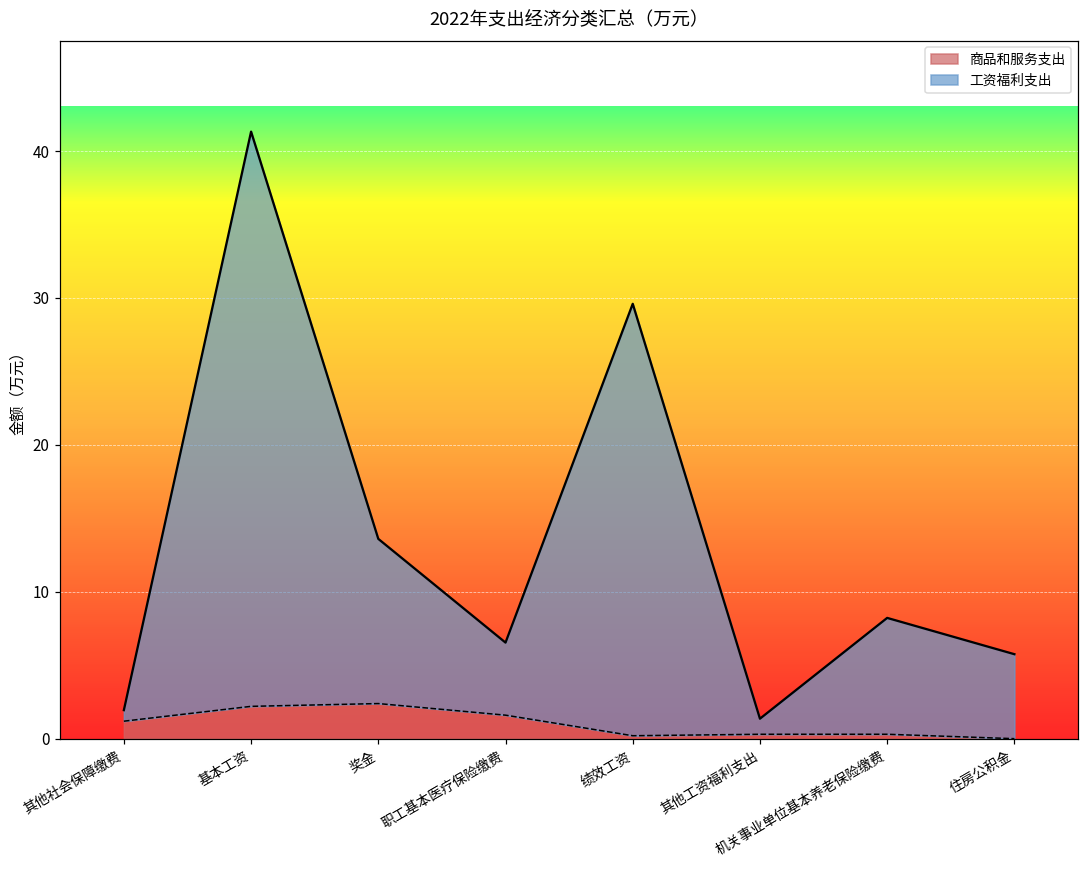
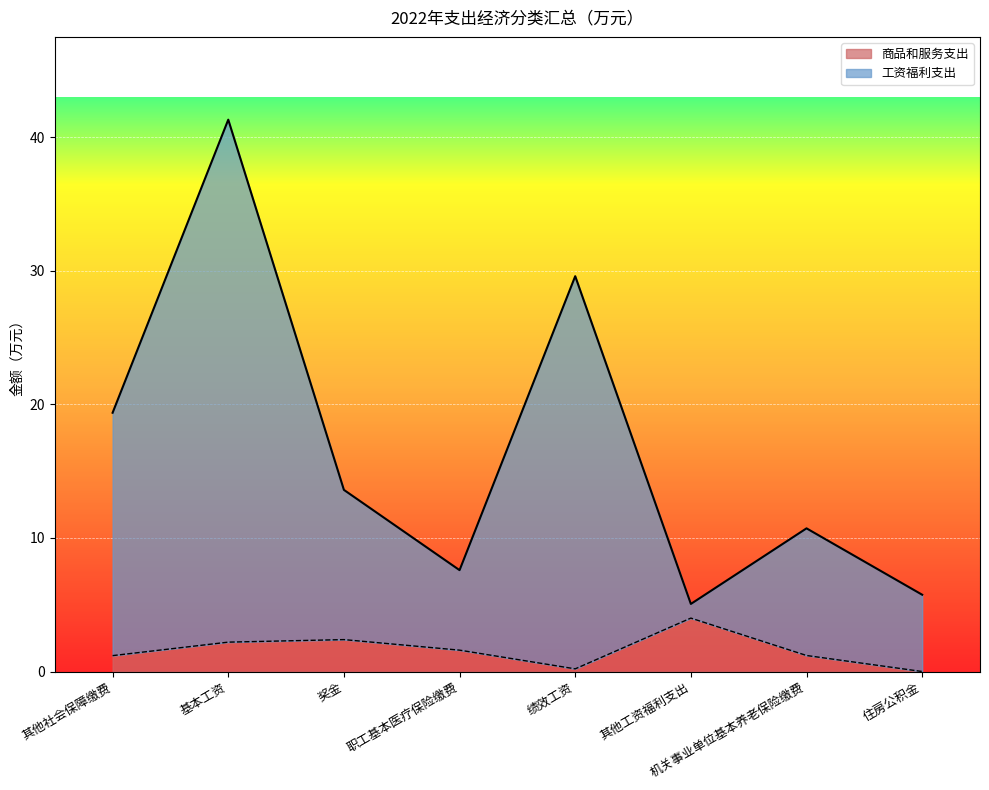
  {
    "商品和服务支出": {
      "其他社会保障缴费": 1.2,
      "基本工资": 2.2,
      "奖金": 2.4,
      "职工基本医疗保险缴费": 1.6,
      "绩效工资": 0.2,
-     "其他工资福利支出": 0.3,
-     "机关事业单位基本养老保险缴费": 0.3,
+     "其他工资福利支出": 4.0,
+     "机关事业单位基本养老保险缴费": 1.2,
      "住房公积金": 0.0
    },
    "工资福利支出": {
-     "其他社会保障缴费": 0.8,
+     "其他社会保障缴费": 18.2,
      "基本工资": 39.1,
      "奖金": 11.2,
-     "职工基本医疗保险缴费": 4.9,
+     "职工基本医疗保险缴费": 6.0,
      "绩效工资": 29.4,
      "其他工资福利支出": 1.1,
-     "机关事业单位基本养老保险缴费": 7.9,
+     "机关事业单位基本养老保险缴费": 9.5,
      "住房公积金": 5.8
    }
  }
